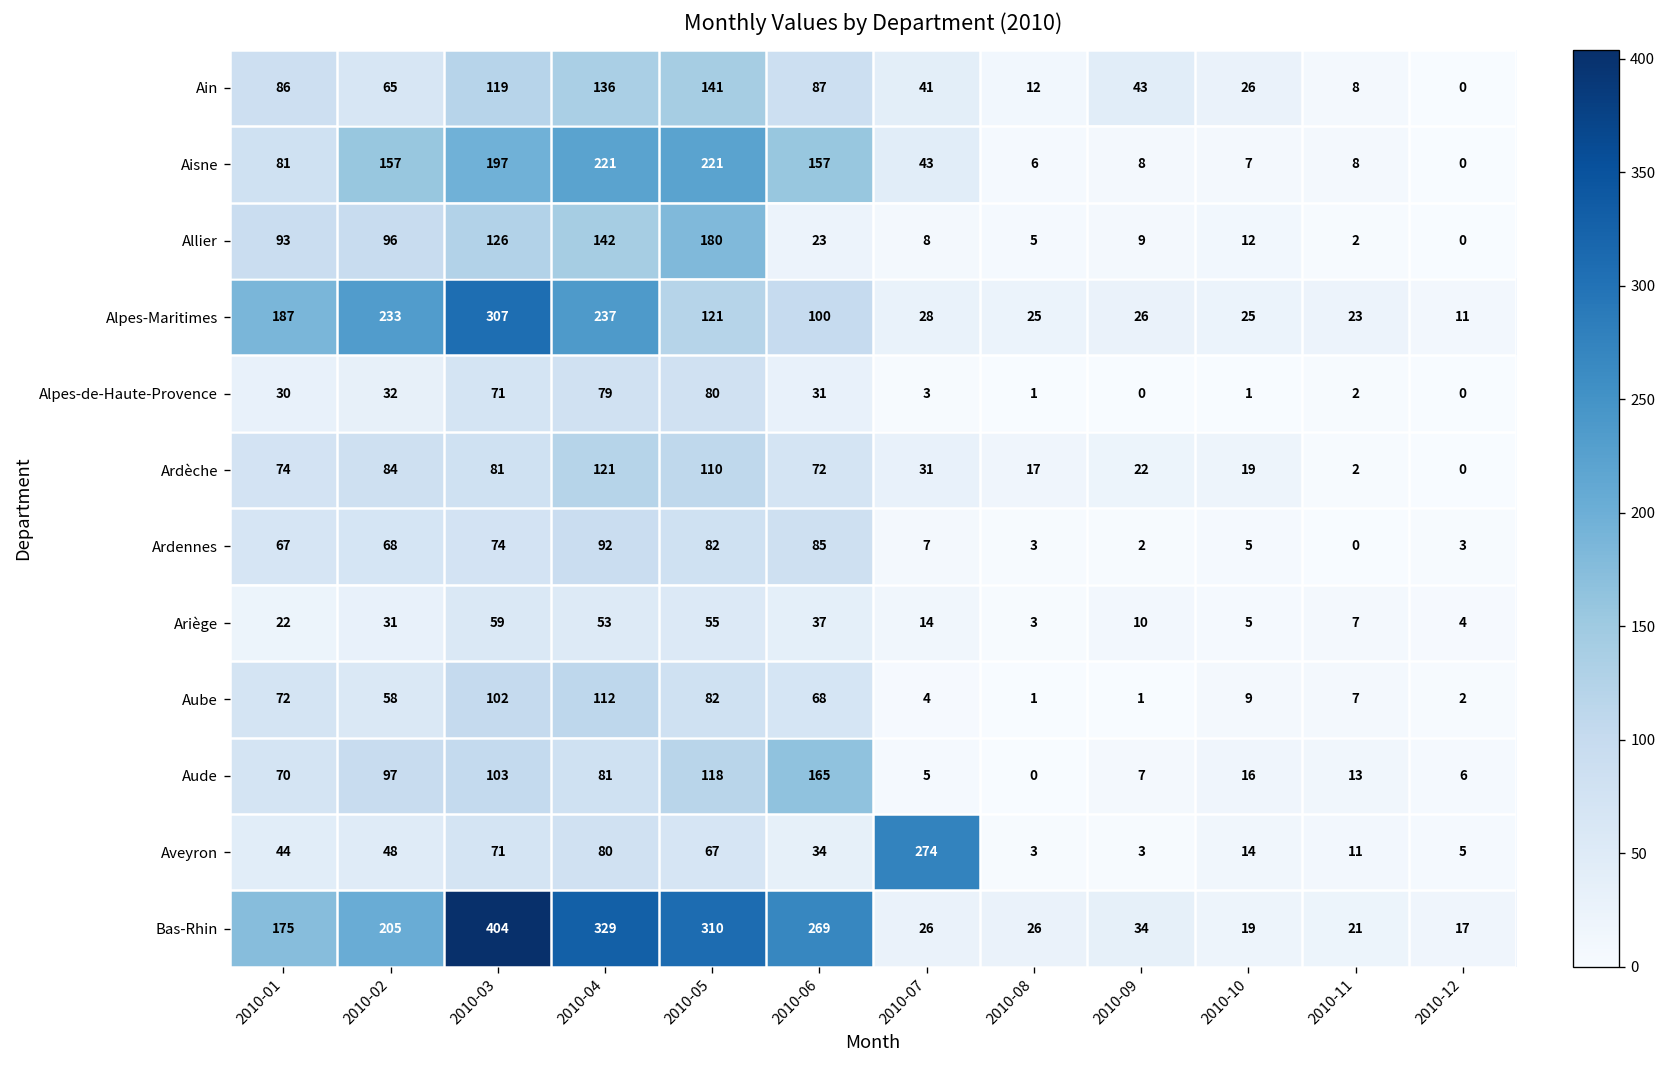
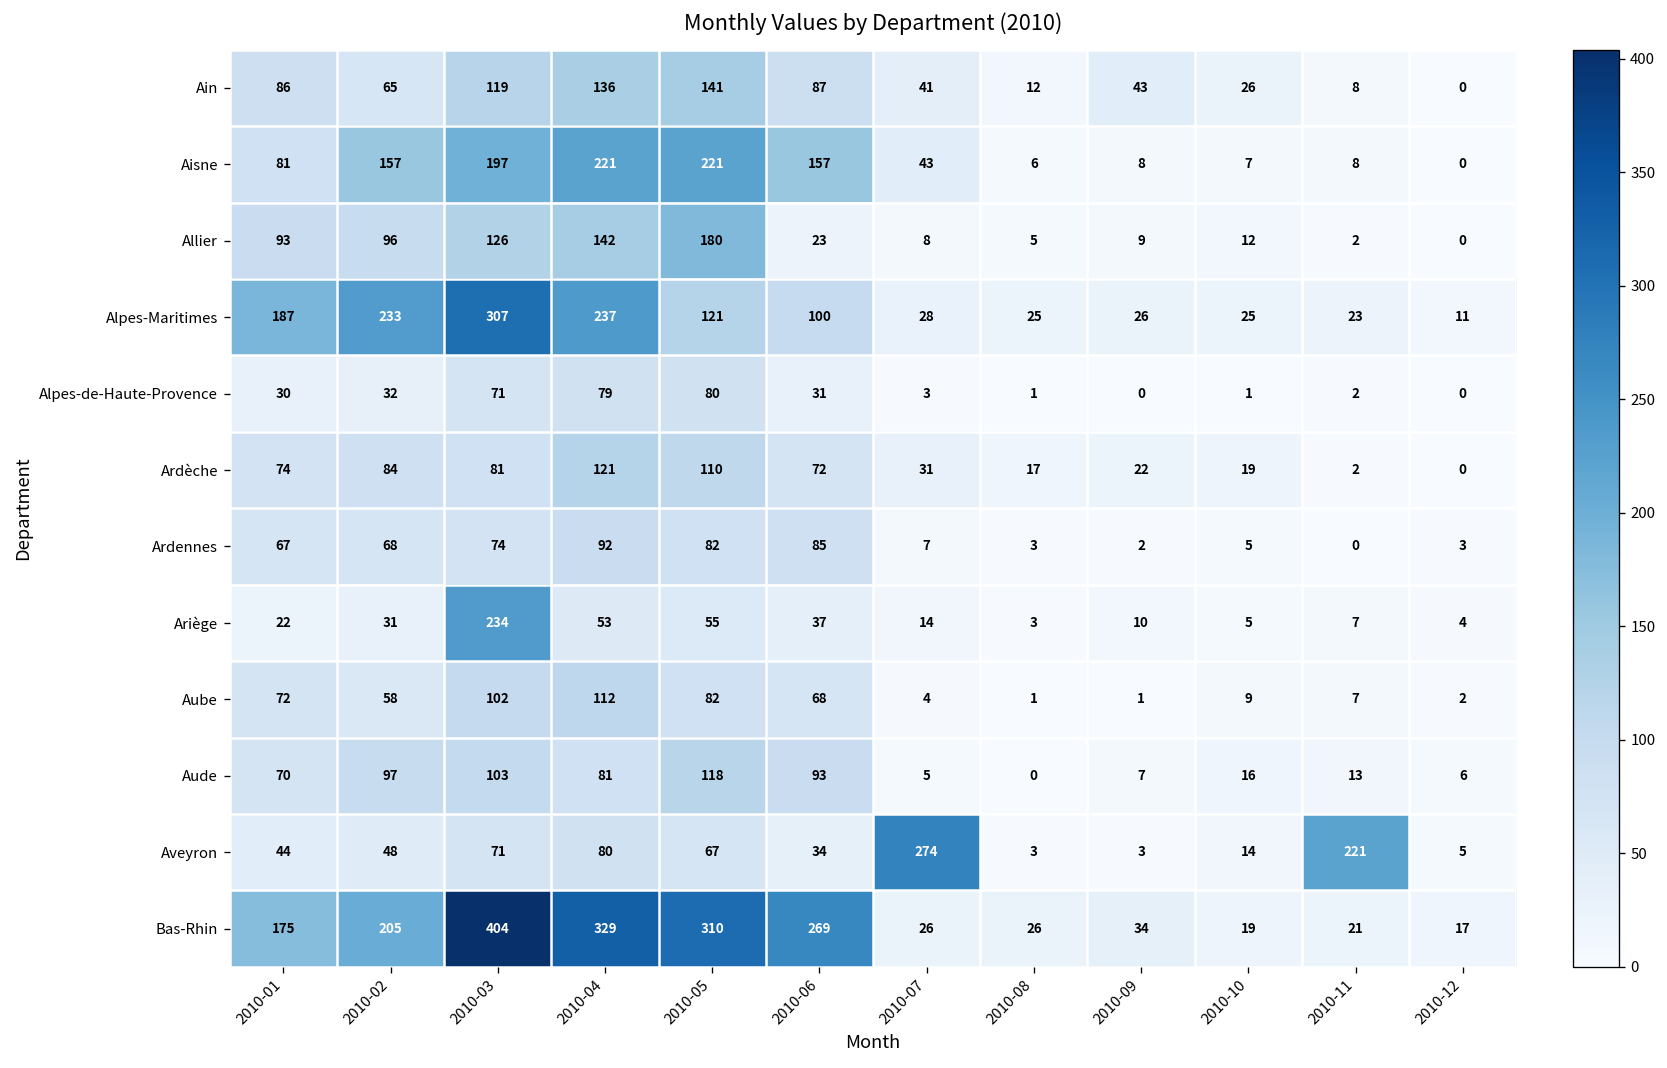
  {
    "Ain": {
      "2010-01": 86,
      "2010-02": 65,
      "2010-03": 119,
      "2010-04": 136,
      "2010-05": 141,
      "2010-06": 87,
      "2010-07": 41,
      "2010-08": 12,
      "2010-09": 43,
      "2010-10": 26,
      "2010-11": 8,
      "2010-12": 0
    },
    "Aisne": {
      "2010-01": 81,
      "2010-02": 157,
      "2010-03": 197,
      "2010-04": 221,
      "2010-05": 221,
      "2010-06": 157,
      "2010-07": 43,
      "2010-08": 6,
      "2010-09": 8,
      "2010-10": 7,
      "2010-11": 8,
      "2010-12": 0
    },
    "Allier": {
      "2010-01": 93,
      "2010-02": 96,
      "2010-03": 126,
      "2010-04": 142,
      "2010-05": 180,
      "2010-06": 23,
      "2010-07": 8,
      "2010-08": 5,
      "2010-09": 9,
      "2010-10": 12,
      "2010-11": 2,
      "2010-12": 0
    },
    "Alpes-Maritimes": {
      "2010-01": 187,
      "2010-02": 233,
      "2010-03": 307,
      "2010-04": 237,
      "2010-05": 121,
      "2010-06": 100,
      "2010-07": 28,
      "2010-08": 25,
      "2010-09": 26,
      "2010-10": 25,
      "2010-11": 23,
      "2010-12": 11
    },
    "Alpes-de-Haute-Provence": {
      "2010-01": 30,
      "2010-02": 32,
      "2010-03": 71,
      "2010-04": 79,
      "2010-05": 80,
      "2010-06": 31,
      "2010-07": 3,
      "2010-08": 1,
      "2010-09": 0,
      "2010-10": 1,
      "2010-11": 2,
      "2010-12": 0
    },
    "Ardèche": {
      "2010-01": 74,
      "2010-02": 84,
      "2010-03": 81,
      "2010-04": 121,
      "2010-05": 110,
      "2010-06": 72,
      "2010-07": 31,
      "2010-08": 17,
      "2010-09": 22,
      "2010-10": 19,
      "2010-11": 2,
      "2010-12": 0
    },
    "Ardennes": {
      "2010-01": 67,
      "2010-02": 68,
      "2010-03": 74,
      "2010-04": 92,
      "2010-05": 82,
      "2010-06": 85,
      "2010-07": 7,
      "2010-08": 3,
      "2010-09": 2,
      "2010-10": 5,
      "2010-11": 0,
      "2010-12": 3
    },
    "Ariège": {
      "2010-01": 22,
      "2010-02": 31,
-     "2010-03": 59,
+     "2010-03": 234,
      "2010-04": 53,
      "2010-05": 55,
      "2010-06": 37,
      "2010-07": 14,
      "2010-08": 3,
      "2010-09": 10,
      "2010-10": 5,
      "2010-11": 7,
      "2010-12": 4
    },
    "Aube": {
      "2010-01": 72,
      "2010-02": 58,
      "2010-03": 102,
      "2010-04": 112,
      "2010-05": 82,
      "2010-06": 68,
      "2010-07": 4,
      "2010-08": 1,
      "2010-09": 1,
      "2010-10": 9,
      "2010-11": 7,
      "2010-12": 2
    },
    "Aude": {
      "2010-01": 70,
      "2010-02": 97,
      "2010-03": 103,
      "2010-04": 81,
      "2010-05": 118,
-     "2010-06": 165,
+     "2010-06": 93,
      "2010-07": 5,
      "2010-08": 0,
      "2010-09": 7,
      "2010-10": 16,
      "2010-11": 13,
      "2010-12": 6
    },
    "Aveyron": {
      "2010-01": 44,
      "2010-02": 48,
      "2010-03": 71,
      "2010-04": 80,
      "2010-05": 67,
      "2010-06": 34,
      "2010-07": 274,
      "2010-08": 3,
      "2010-09": 3,
      "2010-10": 14,
-     "2010-11": 11,
+     "2010-11": 221,
      "2010-12": 5
    },
    "Bas-Rhin": {
      "2010-01": 175,
      "2010-02": 205,
      "2010-03": 404,
      "2010-04": 329,
      "2010-05": 310,
      "2010-06": 269,
      "2010-07": 26,
      "2010-08": 26,
      "2010-09": 34,
      "2010-10": 19,
      "2010-11": 21,
      "2010-12": 17
    }
  }
